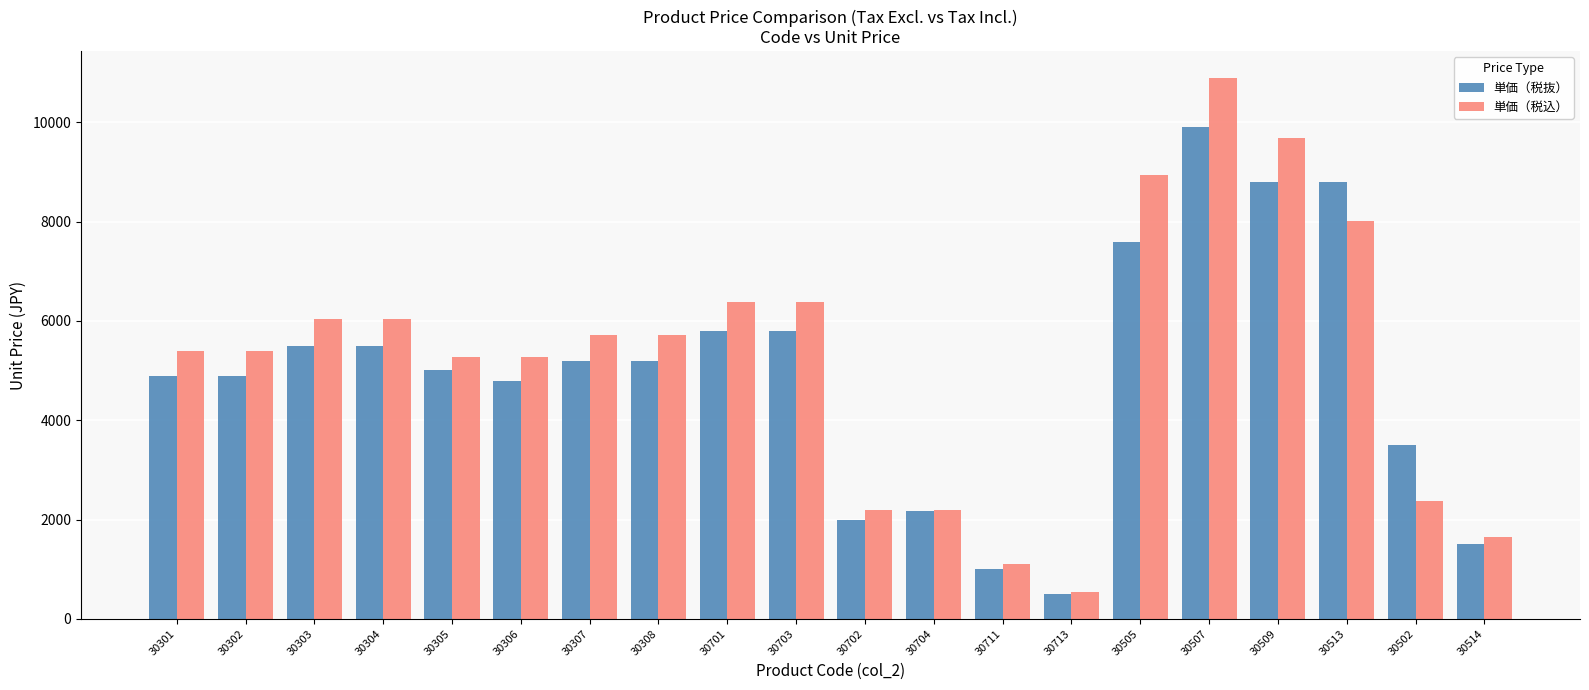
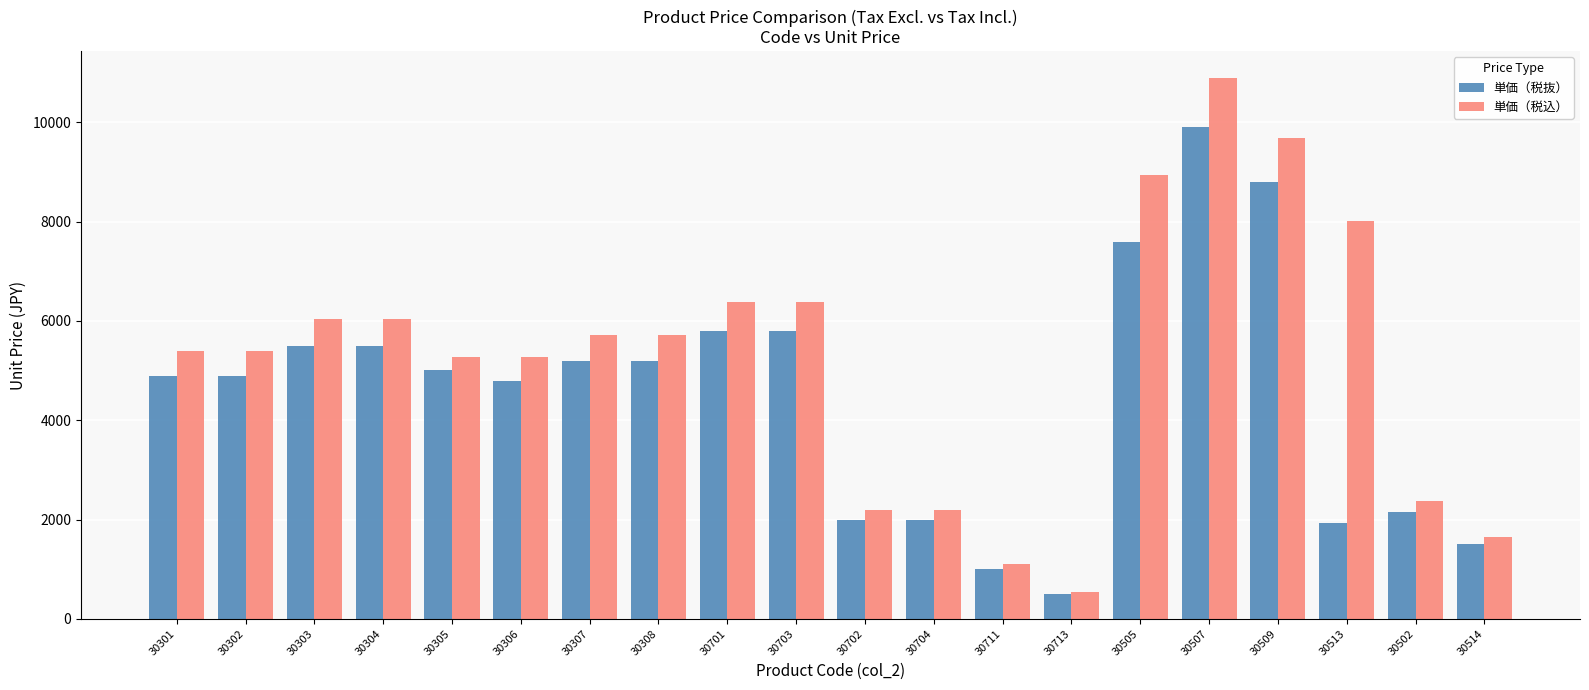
  {
    "単価（税抜）": {
      "30301": 4900,
      "30302": 4900,
      "30303": 5500,
      "30304": 5500,
      "30305": 5000,
      "30306": 4800,
      "30307": 5200,
      "30308": 5200,
      "30701": 5800,
      "30703": 5800,
      "30702": 2000,
-     "30704": 2200,
+     "30704": 2000,
      "30711": 1000,
      "30713": 500,
      "30505": 7600,
      "30507": 9900,
      "30509": 8800,
-     "30513": 8800,
-     "30502": 3500,
+     "30513": 1900,
+     "30502": 2200,
      "30514": 1500
    },
    "単価（税込）": {
      "30301": 5400,
      "30302": 5400,
      "30303": 6100,
      "30304": 6100,
      "30305": 5300,
      "30306": 5300,
      "30307": 5700,
      "30308": 5700,
      "30701": 6400,
      "30703": 6400,
      "30702": 2200,
      "30704": 2200,
      "30711": 1100,
      "30713": 600,
      "30505": 8900,
      "30507": 10900,
      "30509": 9700,
      "30513": 8000,
      "30502": 2400,
      "30514": 1700
    }
  }
